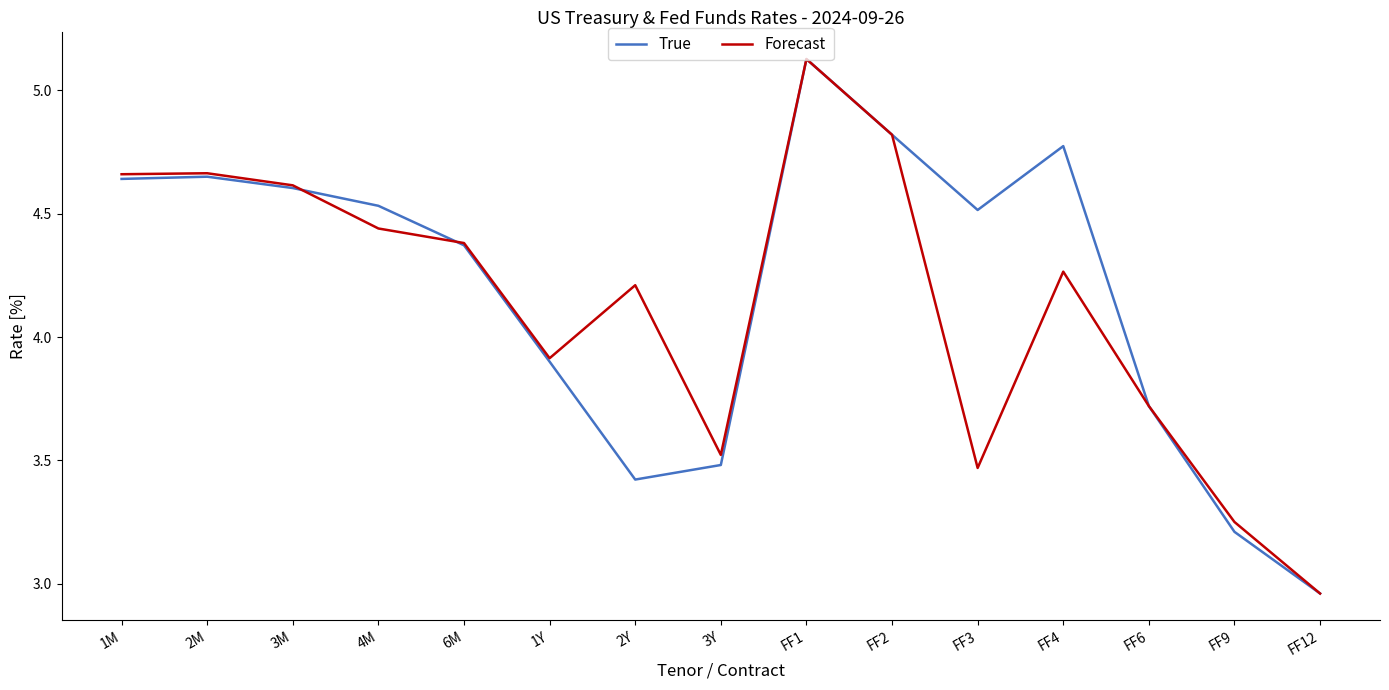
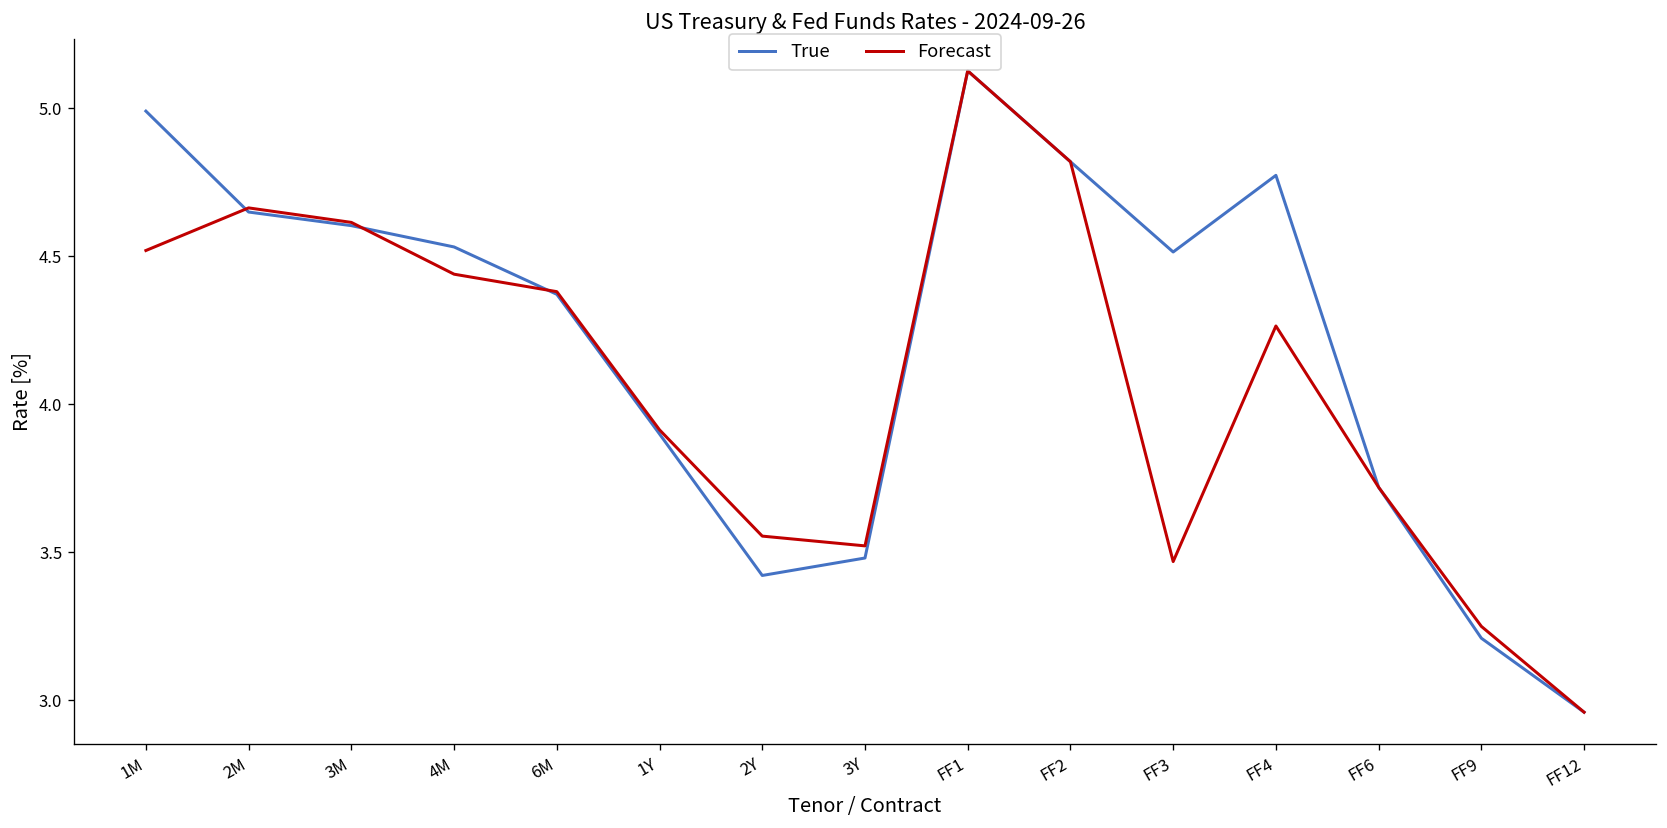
  {
    "True": {
-     "1M": 4.64,
+     "1M": 4.99,
      "2M": 4.65,
      "3M": 4.60,
      "4M": 4.53,
      "1Y": 3.90,
      "2Y": 3.42,
      "3Y": 3.48,
      "FF3": 4.52,
      "FF4": 4.77,
      "FF9": 3.21
    },
    "Forecast": {
-     "1M": 4.66,
+     "1M": 4.52,
      "2M": 4.66,
      "3M": 4.62,
      "4M": 4.44,
      "1Y": 3.91,
-     "2Y": 4.21,
+     "2Y": 3.56,
      "3Y": 3.52,
      "FF3": 3.47,
      "FF4": 4.27,
      "FF9": 3.25
    }
  }
